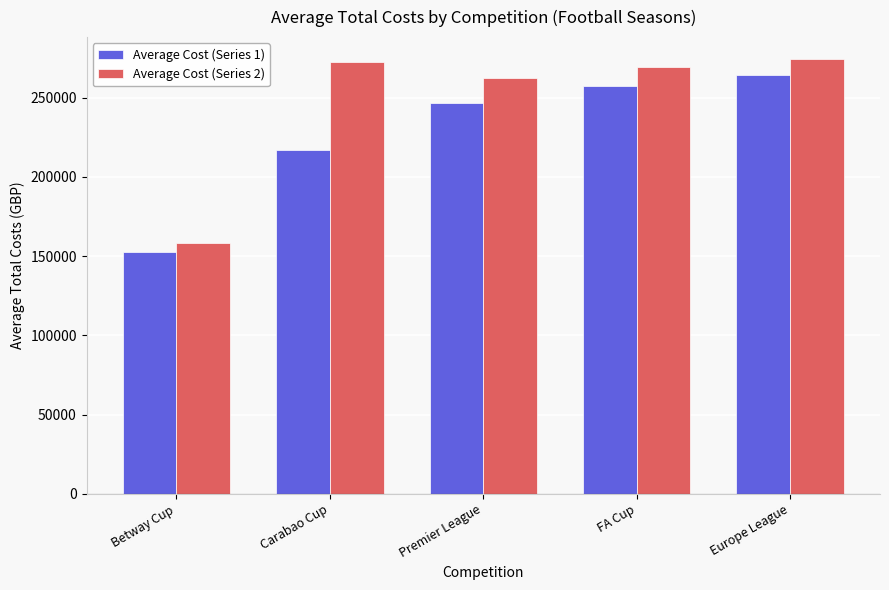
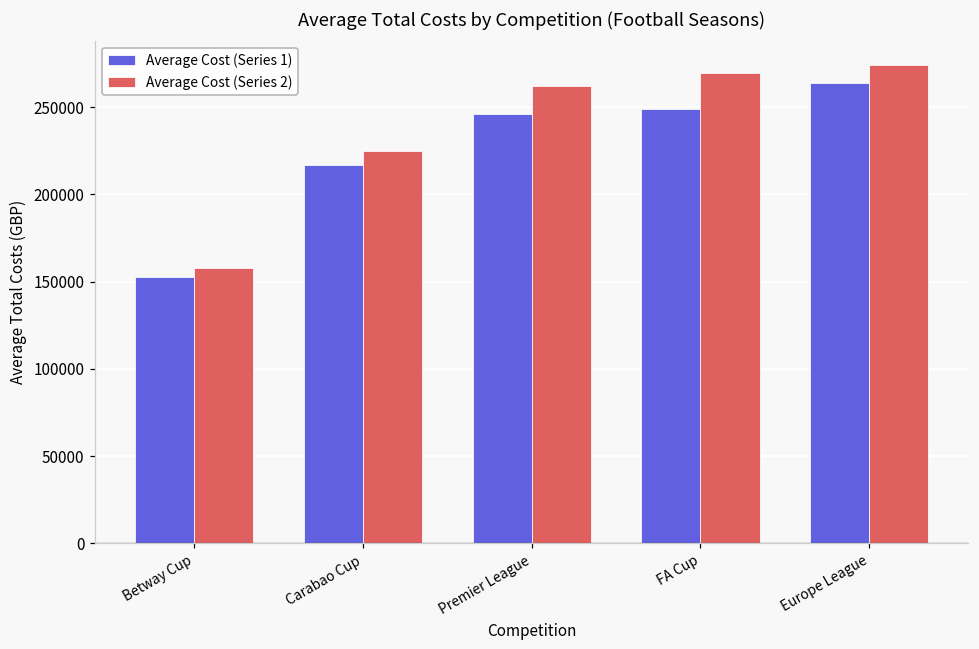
  {
    "Average Cost (Series 1)": {
      "Betway Cup": 153000,
      "Carabao Cup": 217000,
      "Premier League": 246000,
-     "FA Cup": 257000,
+     "FA Cup": 249000,
      "Europe League": 264000
    },
    "Average Cost (Series 2)": {
      "Betway Cup": 158000,
-     "Carabao Cup": 272000,
+     "Carabao Cup": 225000,
      "Premier League": 262000,
      "FA Cup": 270000,
      "Europe League": 274000
    }
  }
